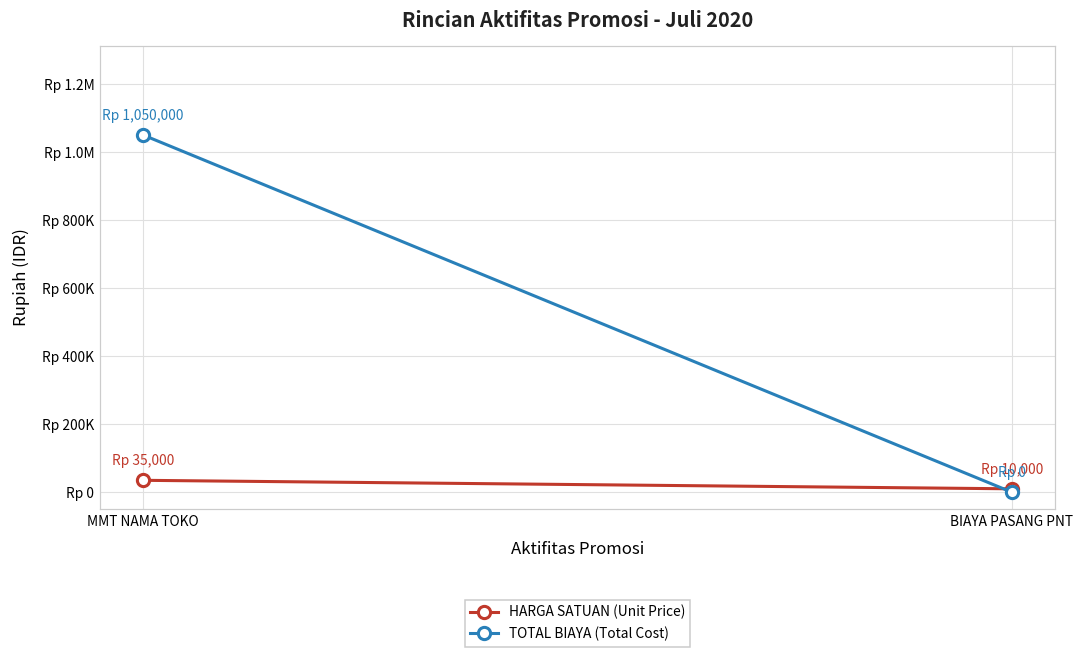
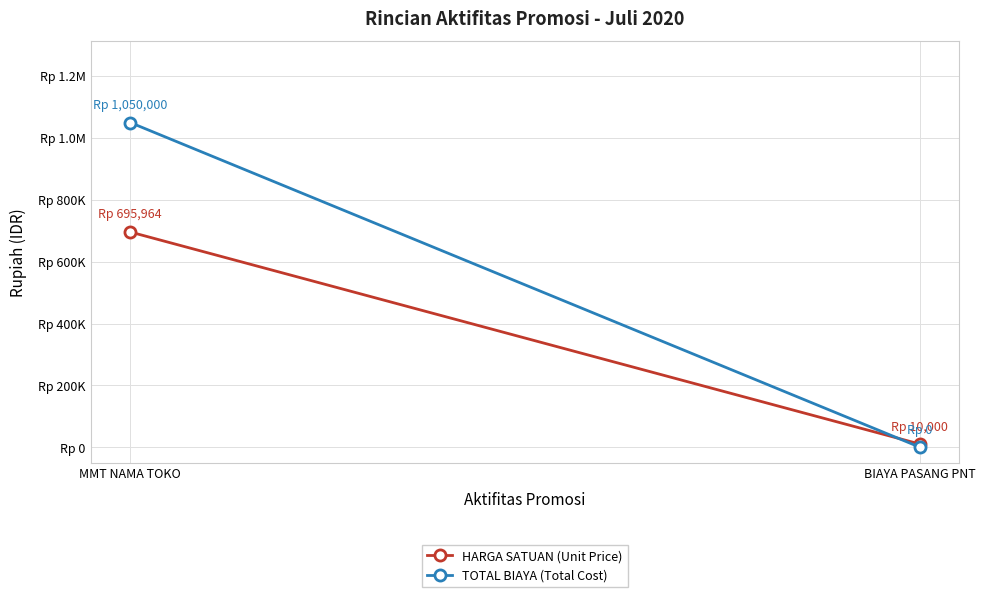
  {
    "HARGA SATUAN (Unit Price)": {
-     "MMT NAMA TOKO": "35,000"
+     "MMT NAMA TOKO": "695,964"
    },
    "TOTAL BIAYA (Total Cost)": {
      "MMT NAMA TOKO": "1,050,000"
    }
  }
